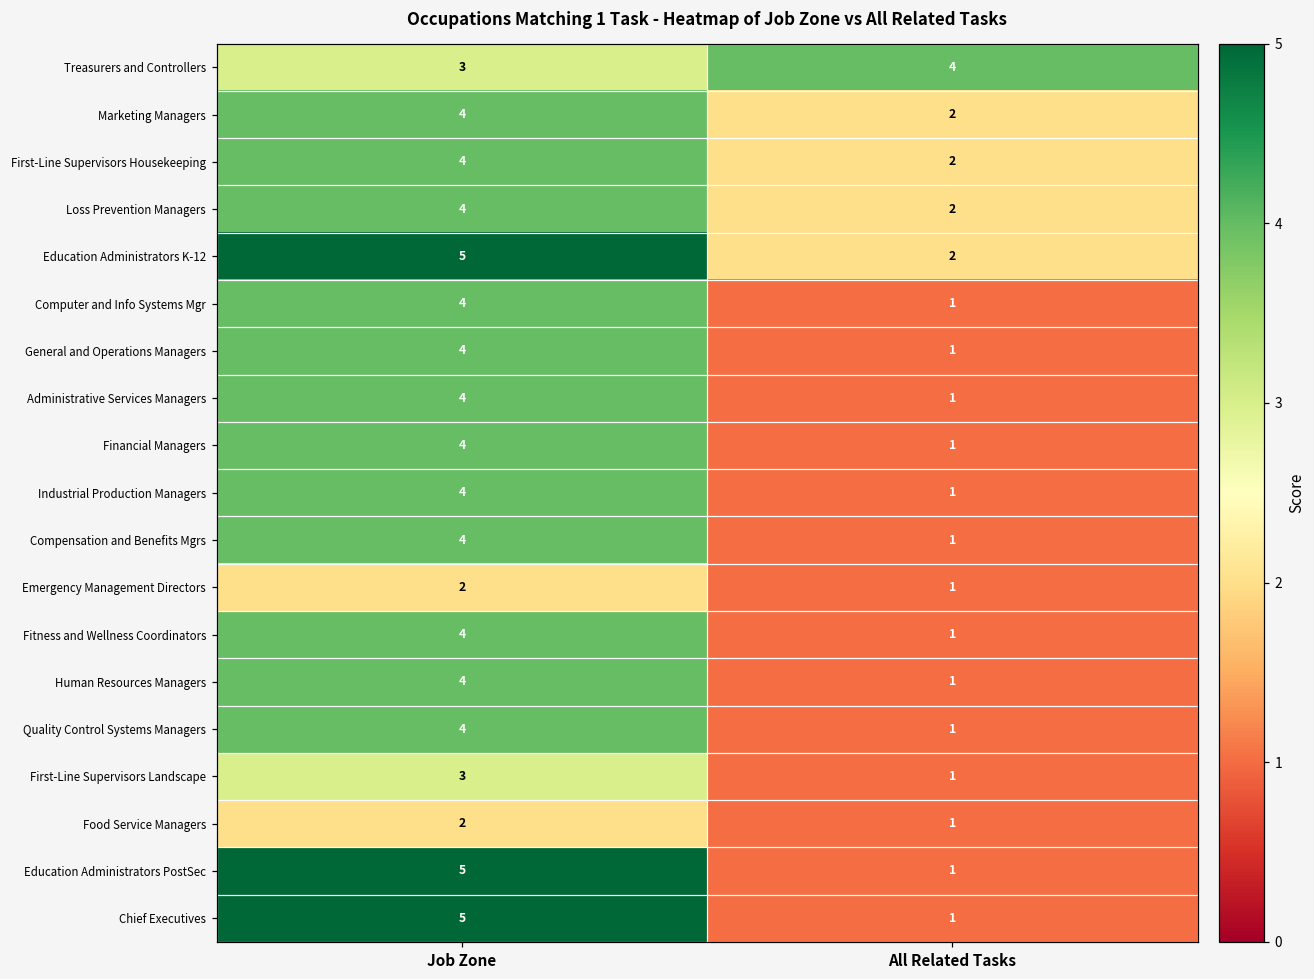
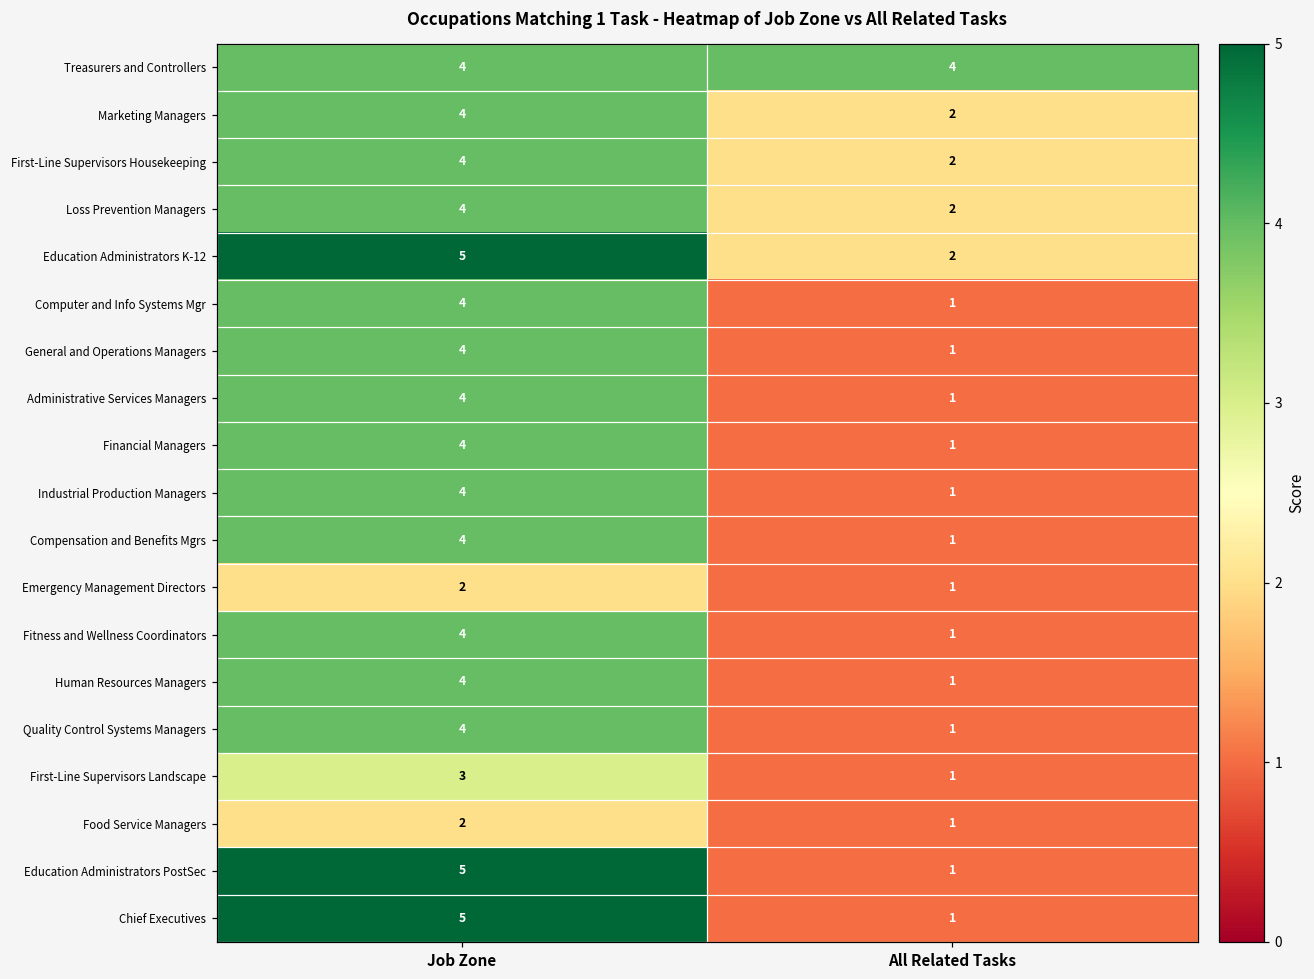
  {
    "Treasurers and Controllers": {
-     "Job Zone": 3,
+     "Job Zone": 4,
      "All Related Tasks": 4
    },
    "Marketing Managers": {
      "Job Zone": 4,
      "All Related Tasks": 2
    },
    "First-Line Supervisors Housekeeping": {
      "Job Zone": 4,
      "All Related Tasks": 2
    },
    "Loss Prevention Managers": {
      "Job Zone": 4,
      "All Related Tasks": 2
    },
    "Education Administrators K-12": {
      "Job Zone": 5,
      "All Related Tasks": 2
    },
    "Computer and Info Systems Mgr": {
      "Job Zone": 4,
      "All Related Tasks": 1
    },
    "General and Operations Managers": {
      "Job Zone": 4,
      "All Related Tasks": 1
    },
    "Administrative Services Managers": {
      "Job Zone": 4,
      "All Related Tasks": 1
    },
    "Financial Managers": {
      "Job Zone": 4,
      "All Related Tasks": 1
    },
    "Industrial Production Managers": {
      "Job Zone": 4,
      "All Related Tasks": 1
    },
    "Compensation and Benefits Mgrs": {
      "Job Zone": 4,
      "All Related Tasks": 1
    },
    "Emergency Management Directors": {
      "Job Zone": 2,
      "All Related Tasks": 1
    },
    "Fitness and Wellness Coordinators": {
      "Job Zone": 4,
      "All Related Tasks": 1
    },
    "Human Resources Managers": {
      "Job Zone": 4,
      "All Related Tasks": 1
    },
    "Quality Control Systems Managers": {
      "Job Zone": 4,
      "All Related Tasks": 1
    },
    "First-Line Supervisors Landscape": {
      "Job Zone": 3,
      "All Related Tasks": 1
    },
    "Food Service Managers": {
      "Job Zone": 2,
      "All Related Tasks": 1
    },
    "Education Administrators PostSec": {
      "Job Zone": 5,
      "All Related Tasks": 1
    },
    "Chief Executives": {
      "Job Zone": 5,
      "All Related Tasks": 1
    }
  }
